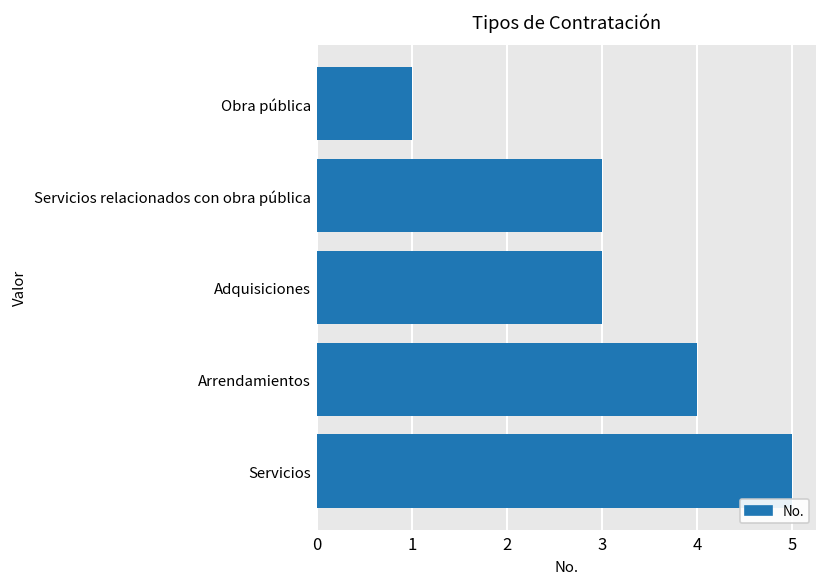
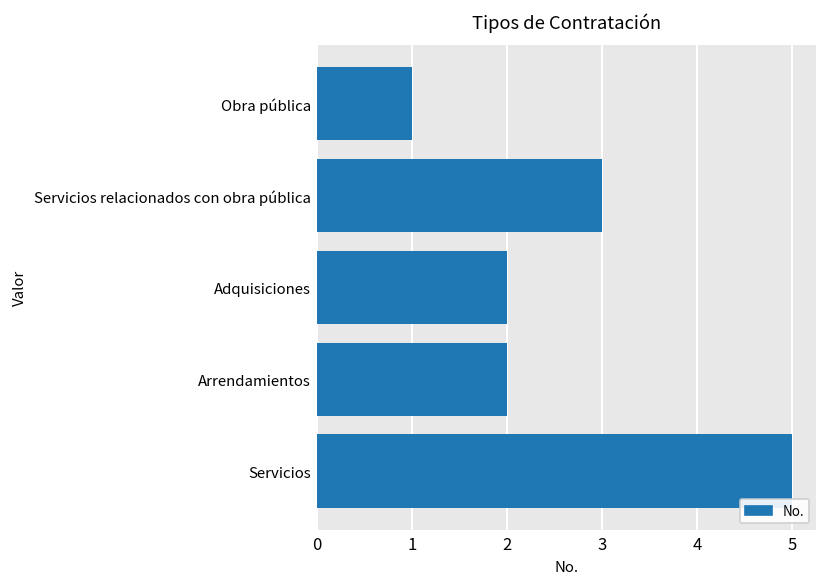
  {
    "Obra pública": 1,
    "Servicios relacionados con obra pública": 3,
-   "Adquisiciones": 3,
-   "Arrendamientos": 4,
+   "Adquisiciones": 2,
+   "Arrendamientos": 2,
    "Servicios": 5
  }
